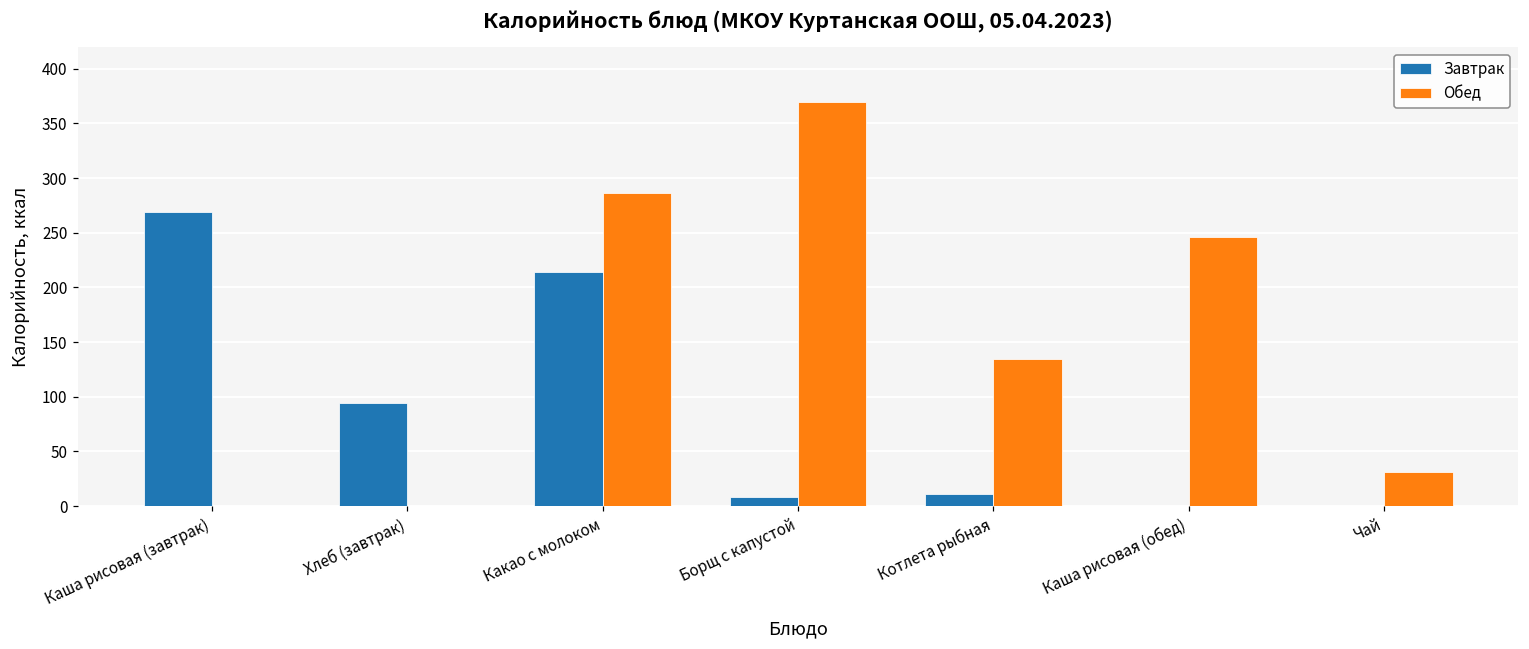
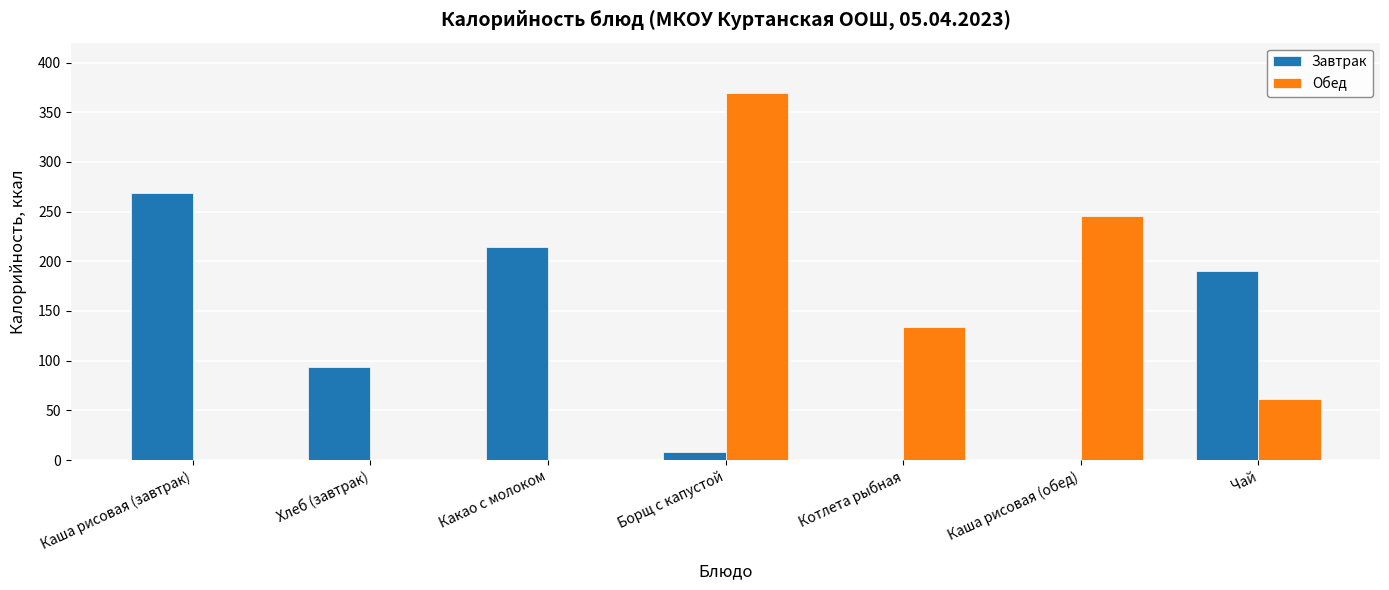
  {
    "Завтрак": {
      "Каша рисовая (завтрак)": 270,
      "Хлеб (завтрак)": 90,
      "Какао с молоком": 210,
      "Борщ с капустой": 10,
-     "Котлета рыбная": 10,
+     "Котлета рыбная": 0,
      "Каша рисовая (обед)": 0,
-     "Чай": 0
+     "Чай": 190
    },
    "Обед": {
      "Каша рисовая (завтрак)": 0,
      "Хлеб (завтрак)": 0,
-     "Какао с молоком": 290,
+     "Какао с молоком": 0,
      "Борщ с капустой": 370,
      "Котлета рыбная": 130,
      "Каша рисовая (обед)": 250,
-     "Чай": 30
+     "Чай": 60
    }
  }
